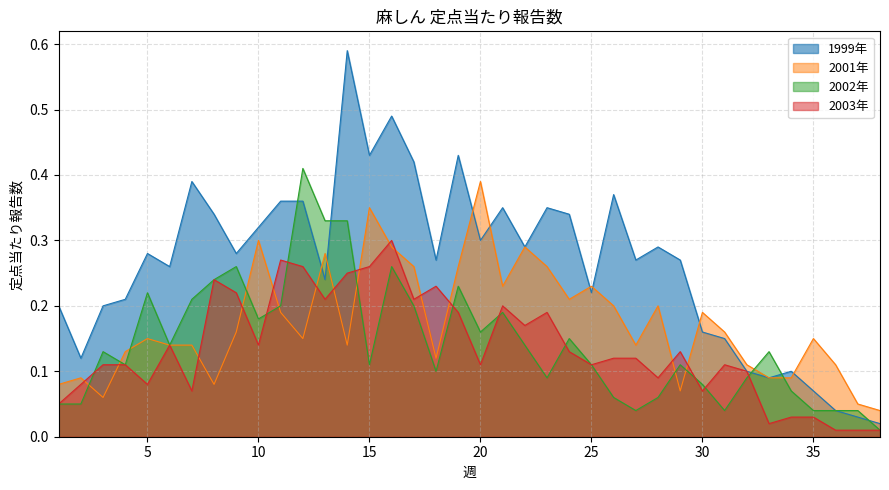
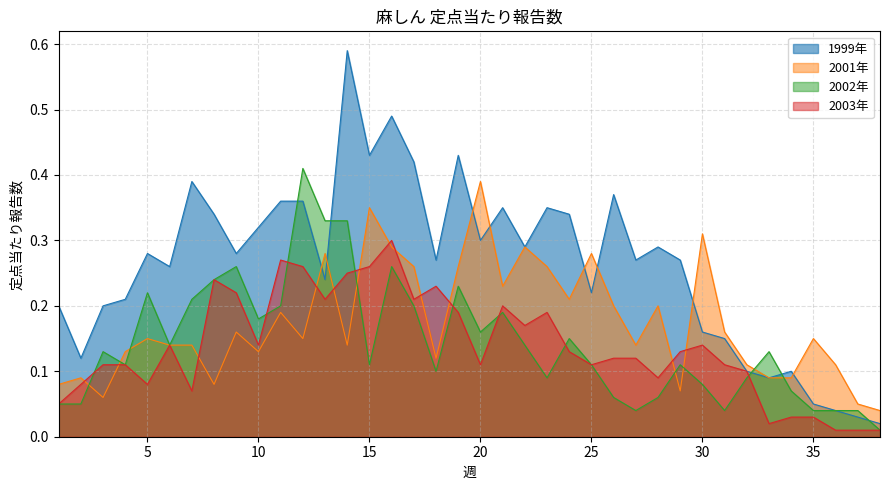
  {
    "1999年": {
      "5": 0.28,
      "10": 0.32,
      "15": 0.43,
      "20": 0.30,
      "25": 0.22,
      "30": 0.16,
-     "35": 0.07
+     "35": 0.05
    },
    "2001年": {
      "5": 0.15,
-     "10": 0.30,
+     "10": 0.13,
      "15": 0.35,
      "20": 0.39,
-     "25": 0.23,
-     "30": 0.19,
+     "25": 0.28,
+     "30": 0.31,
      "35": 0.15
    },
    "2002年": {
      "5": 0.22,
      "10": 0.18,
      "15": 0.11,
      "20": 0.16,
      "30": 0.08,
      "35": 0.04
    },
    "2003年": {
      "5": 0.08,
      "10": 0.14,
      "15": 0.26,
      "20": 0.11,
-     "30": 0.07,
+     "30": 0.14,
      "35": 0.03
    }
  }
